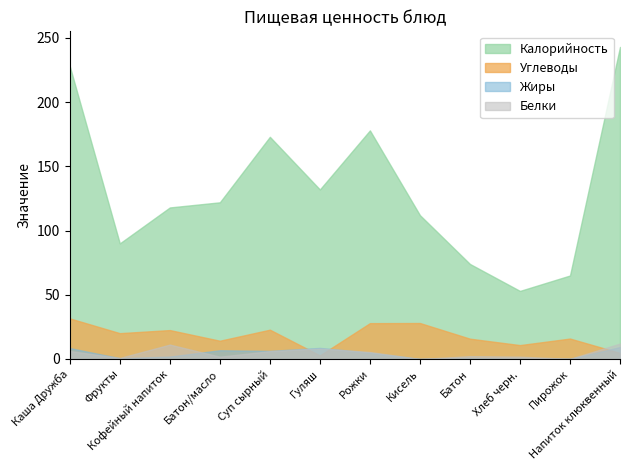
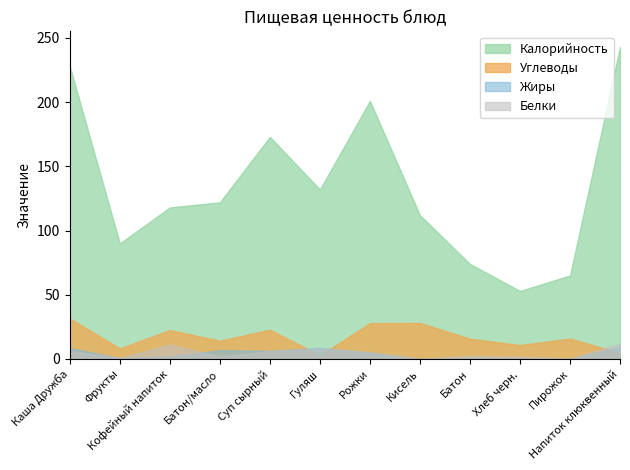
  {
    "Калорийность": {
      "Каша Дружба": 228,
      "Фрукты": 90,
      "Кофейный напиток": 118,
      "Батон/масло": 122,
      "Суп сырный": 173,
      "Гуляш": 132,
-     "Рожки": 178,
+     "Рожки": 201,
      "Кисель": 112,
      "Батон": 74,
      "Хлеб черн.": 53,
      "Пирожок": 65,
      "Напиток клюквенный": 243
    },
    "Углеводы": {
      "Каша Дружба": 32,
-     "Фрукты": 20,
+     "Фрукты": 8,
      "Кофейный напиток": 23,
      "Батон/масло": 14,
      "Суп сырный": 23,
      "Гуляш": 3,
      "Рожки": 28,
      "Кисель": 28,
      "Батон": 16,
      "Хлеб черн.": 11,
      "Пирожок": 16,
      "Напиток клюквенный": 5
    },
    "Жиры": {
      "Каша Дружба": 9,
      "Батон/масло": 7,
      "Напиток клюквенный": 9
    },
    "Белки": {
      "Каша Дружба": 6,
      "Кофейный напиток": 11,
      "Напиток клюквенный": 12
    }
  }
